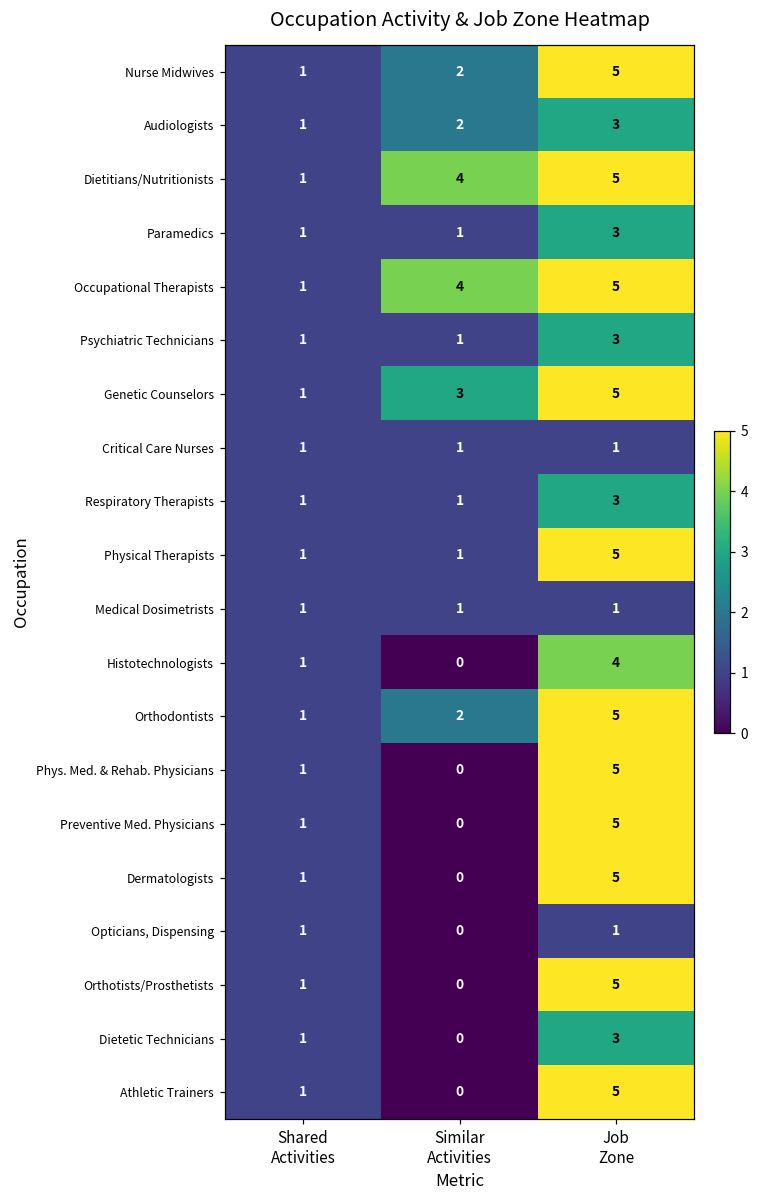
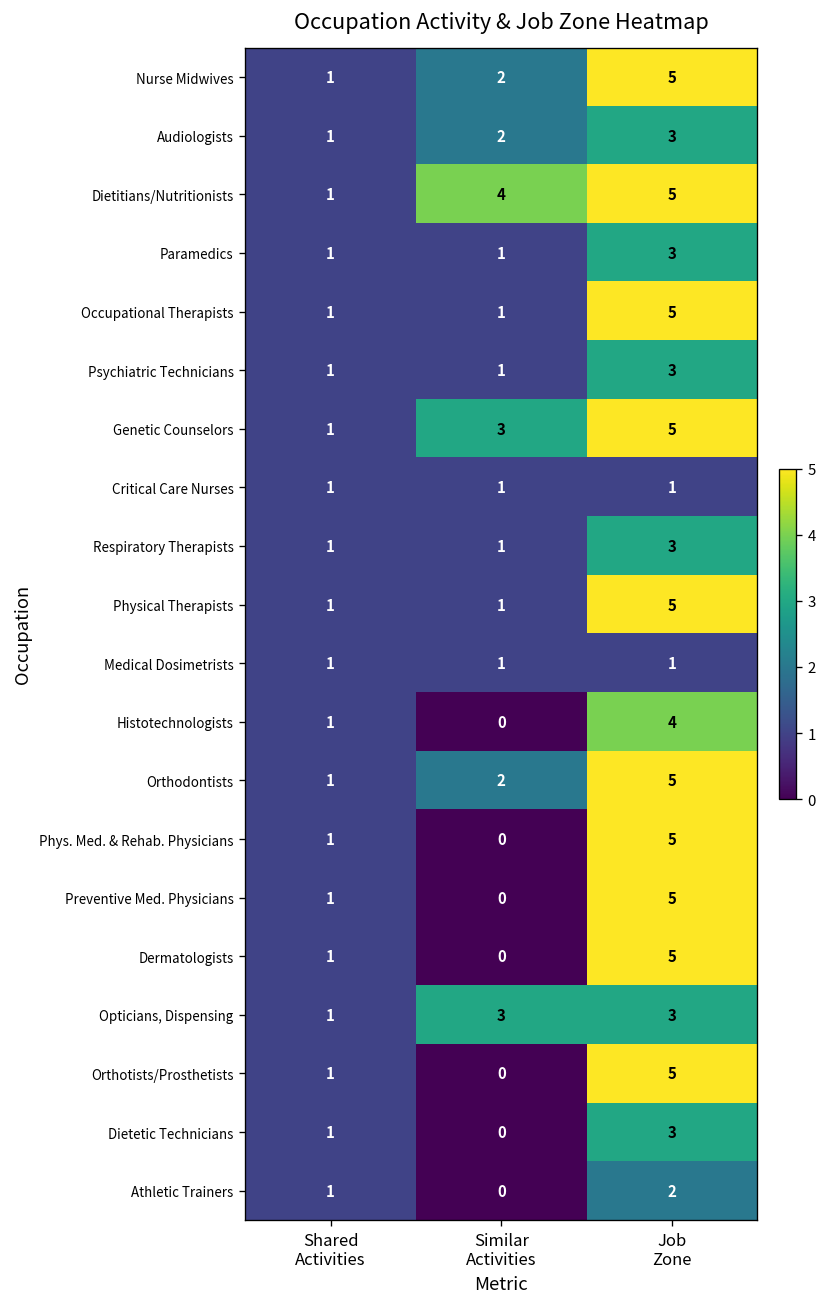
  {
    "Nurse Midwives": {
      "Shared Activities": 1,
      "Similar Activities": 2,
      "Job Zone": 5
    },
    "Audiologists": {
      "Shared Activities": 1,
      "Similar Activities": 2,
      "Job Zone": 3
    },
    "Dietitians/Nutritionists": {
      "Shared Activities": 1,
      "Similar Activities": 4,
      "Job Zone": 5
    },
    "Paramedics": {
      "Shared Activities": 1,
      "Similar Activities": 1,
      "Job Zone": 3
    },
    "Occupational Therapists": {
      "Shared Activities": 1,
-     "Similar Activities": 4,
+     "Similar Activities": 1,
      "Job Zone": 5
    },
    "Psychiatric Technicians": {
      "Shared Activities": 1,
      "Similar Activities": 1,
      "Job Zone": 3
    },
    "Genetic Counselors": {
      "Shared Activities": 1,
      "Similar Activities": 3,
      "Job Zone": 5
    },
    "Critical Care Nurses": {
      "Shared Activities": 1,
      "Similar Activities": 1,
      "Job Zone": 1
    },
    "Respiratory Therapists": {
      "Shared Activities": 1,
      "Similar Activities": 1,
      "Job Zone": 3
    },
    "Physical Therapists": {
      "Shared Activities": 1,
      "Similar Activities": 1,
      "Job Zone": 5
    },
    "Medical Dosimetrists": {
      "Shared Activities": 1,
      "Similar Activities": 1,
      "Job Zone": 1
    },
    "Histotechnologists": {
      "Shared Activities": 1,
      "Similar Activities": 0,
      "Job Zone": 4
    },
    "Orthodontists": {
      "Shared Activities": 1,
      "Similar Activities": 2,
      "Job Zone": 5
    },
    "Phys. Med. & Rehab. Physicians": {
      "Shared Activities": 1,
      "Similar Activities": 0,
      "Job Zone": 5
    },
    "Preventive Med. Physicians": {
      "Shared Activities": 1,
      "Similar Activities": 0,
      "Job Zone": 5
    },
    "Dermatologists": {
      "Shared Activities": 1,
      "Similar Activities": 0,
      "Job Zone": 5
    },
    "Opticians, Dispensing": {
      "Shared Activities": 1,
-     "Similar Activities": 0,
-     "Job Zone": 1
+     "Similar Activities": 3,
+     "Job Zone": 3
    },
    "Orthotists/Prosthetists": {
      "Shared Activities": 1,
      "Similar Activities": 0,
      "Job Zone": 5
    },
    "Dietetic Technicians": {
      "Shared Activities": 1,
      "Similar Activities": 0,
      "Job Zone": 3
    },
    "Athletic Trainers": {
      "Shared Activities": 1,
      "Similar Activities": 0,
-     "Job Zone": 5
+     "Job Zone": 2
    }
  }
